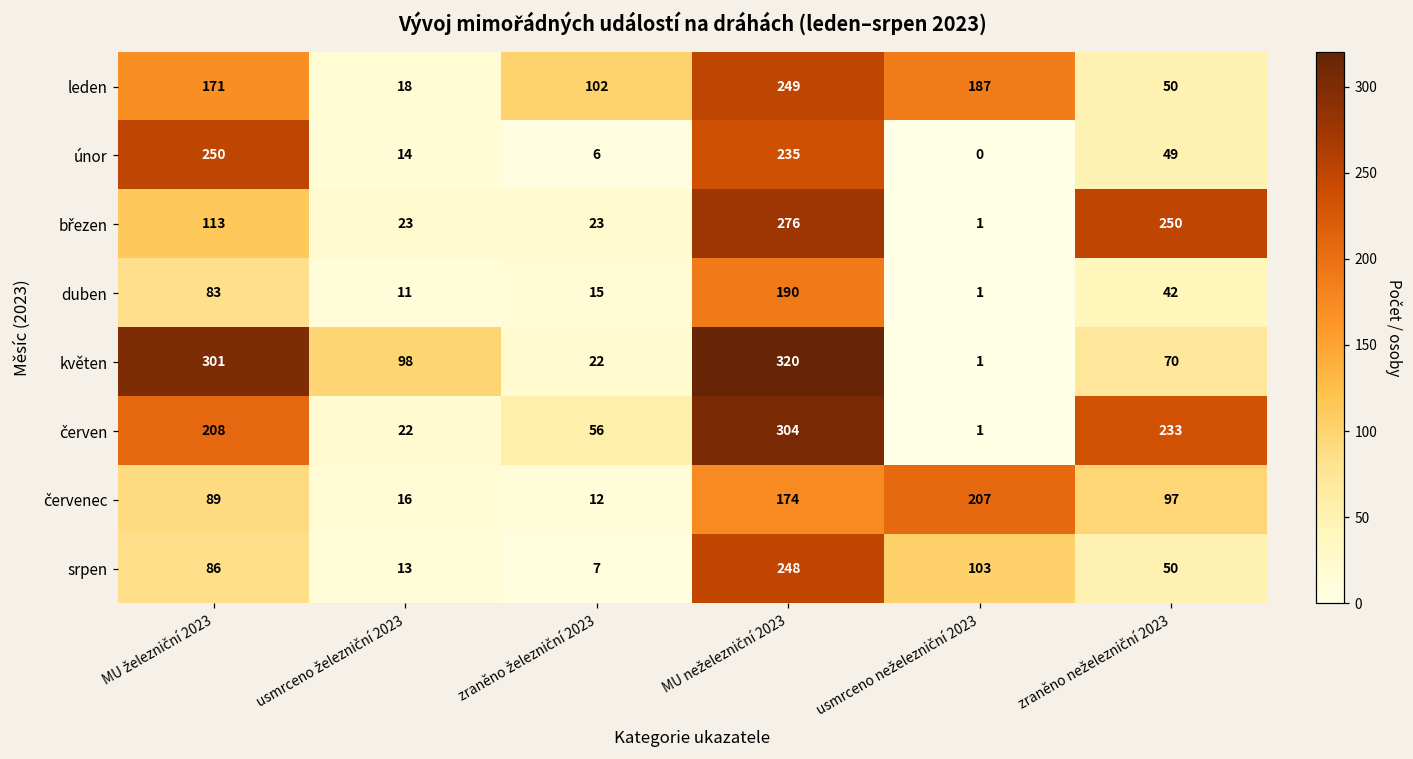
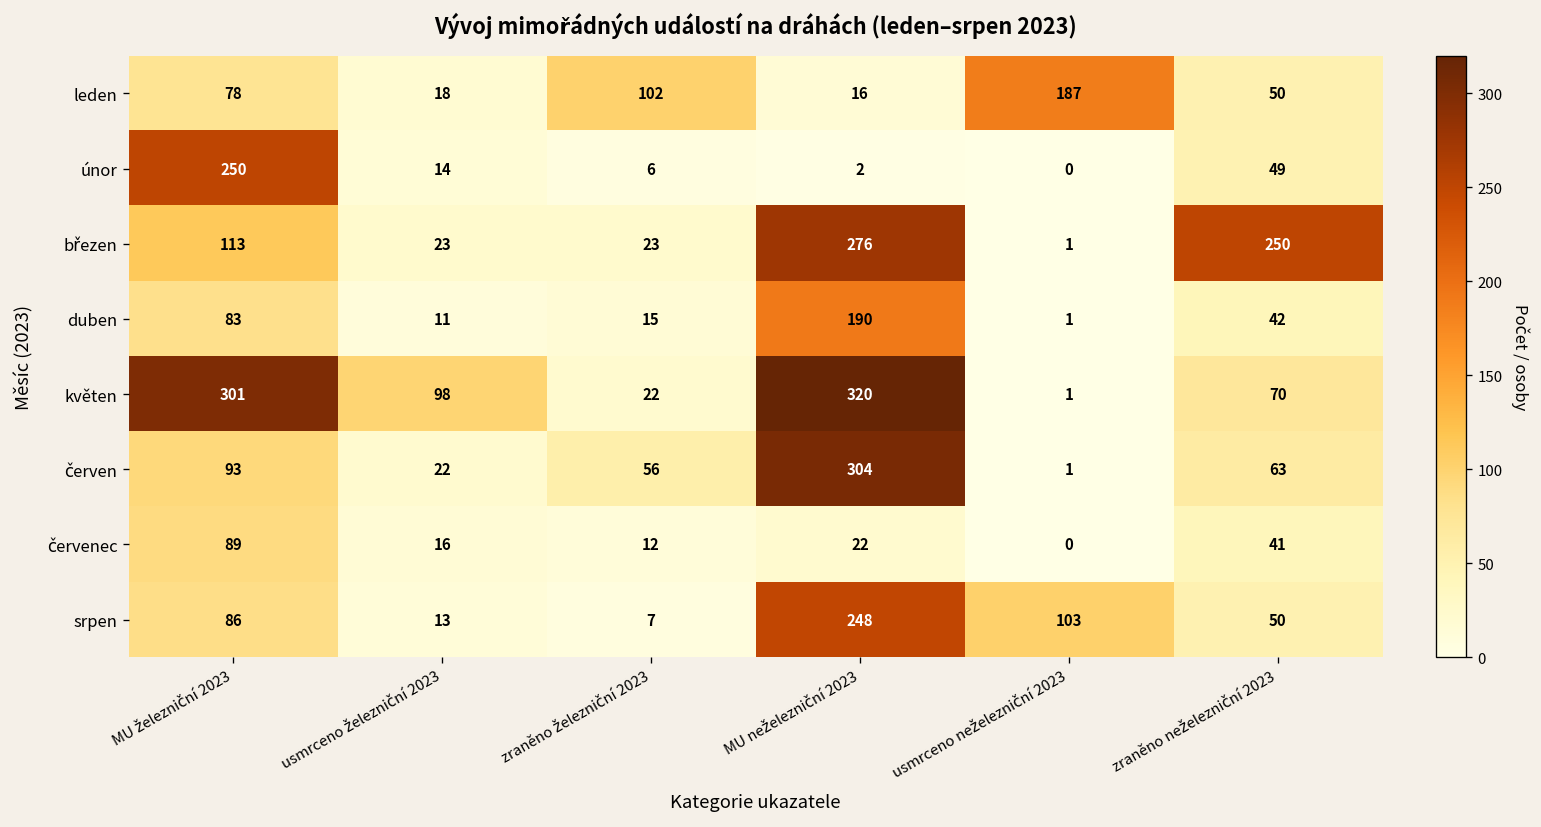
  {
    "leden": {
-     "MU železniční 2023": 171,
+     "MU železniční 2023": 78,
      "usmrceno železniční 2023": 18,
      "zraněno železniční 2023": 102,
-     "MU neželezniční 2023": 249,
+     "MU neželezniční 2023": 16,
      "usmrceno neželezniční 2023": 187,
      "zraněno neželezniční 2023": 50
    },
    "únor": {
      "MU železniční 2023": 250,
      "usmrceno železniční 2023": 14,
      "zraněno železniční 2023": 6,
-     "MU neželezniční 2023": 235,
+     "MU neželezniční 2023": 2,
      "usmrceno neželezniční 2023": 0,
      "zraněno neželezniční 2023": 49
    },
    "březen": {
      "MU železniční 2023": 113,
      "usmrceno železniční 2023": 23,
      "zraněno železniční 2023": 23,
      "MU neželezniční 2023": 276,
      "usmrceno neželezniční 2023": 1,
      "zraněno neželezniční 2023": 250
    },
    "duben": {
      "MU železniční 2023": 83,
      "usmrceno železniční 2023": 11,
      "zraněno železniční 2023": 15,
      "MU neželezniční 2023": 190,
      "usmrceno neželezniční 2023": 1,
      "zraněno neželezniční 2023": 42
    },
    "květen": {
      "MU železniční 2023": 301,
      "usmrceno železniční 2023": 98,
      "zraněno železniční 2023": 22,
      "MU neželezniční 2023": 320,
      "usmrceno neželezniční 2023": 1,
      "zraněno neželezniční 2023": 70
    },
    "červen": {
-     "MU železniční 2023": 208,
+     "MU železniční 2023": 93,
      "usmrceno železniční 2023": 22,
      "zraněno železniční 2023": 56,
      "MU neželezniční 2023": 304,
      "usmrceno neželezniční 2023": 1,
-     "zraněno neželezniční 2023": 233
+     "zraněno neželezniční 2023": 63
    },
    "červenec": {
      "MU železniční 2023": 89,
      "usmrceno železniční 2023": 16,
      "zraněno železniční 2023": 12,
-     "MU neželezniční 2023": 174,
-     "usmrceno neželezniční 2023": 207,
-     "zraněno neželezniční 2023": 97
+     "MU neželezniční 2023": 22,
+     "usmrceno neželezniční 2023": 0,
+     "zraněno neželezniční 2023": 41
    },
    "srpen": {
      "MU železniční 2023": 86,
      "usmrceno železniční 2023": 13,
      "zraněno železniční 2023": 7,
      "MU neželezniční 2023": 248,
      "usmrceno neželezniční 2023": 103,
      "zraněno neželezniční 2023": 50
    }
  }
